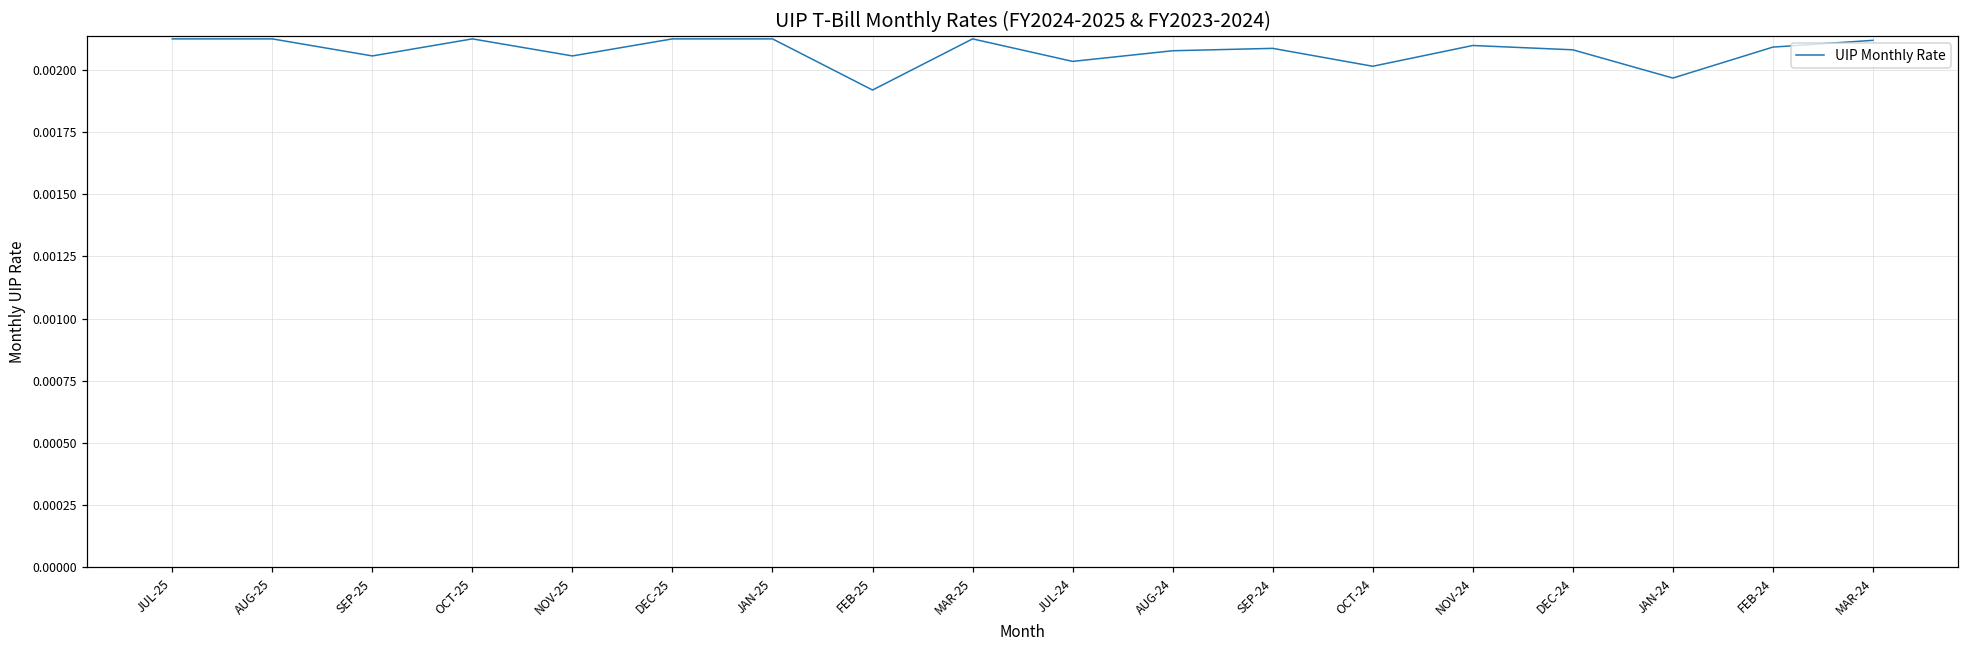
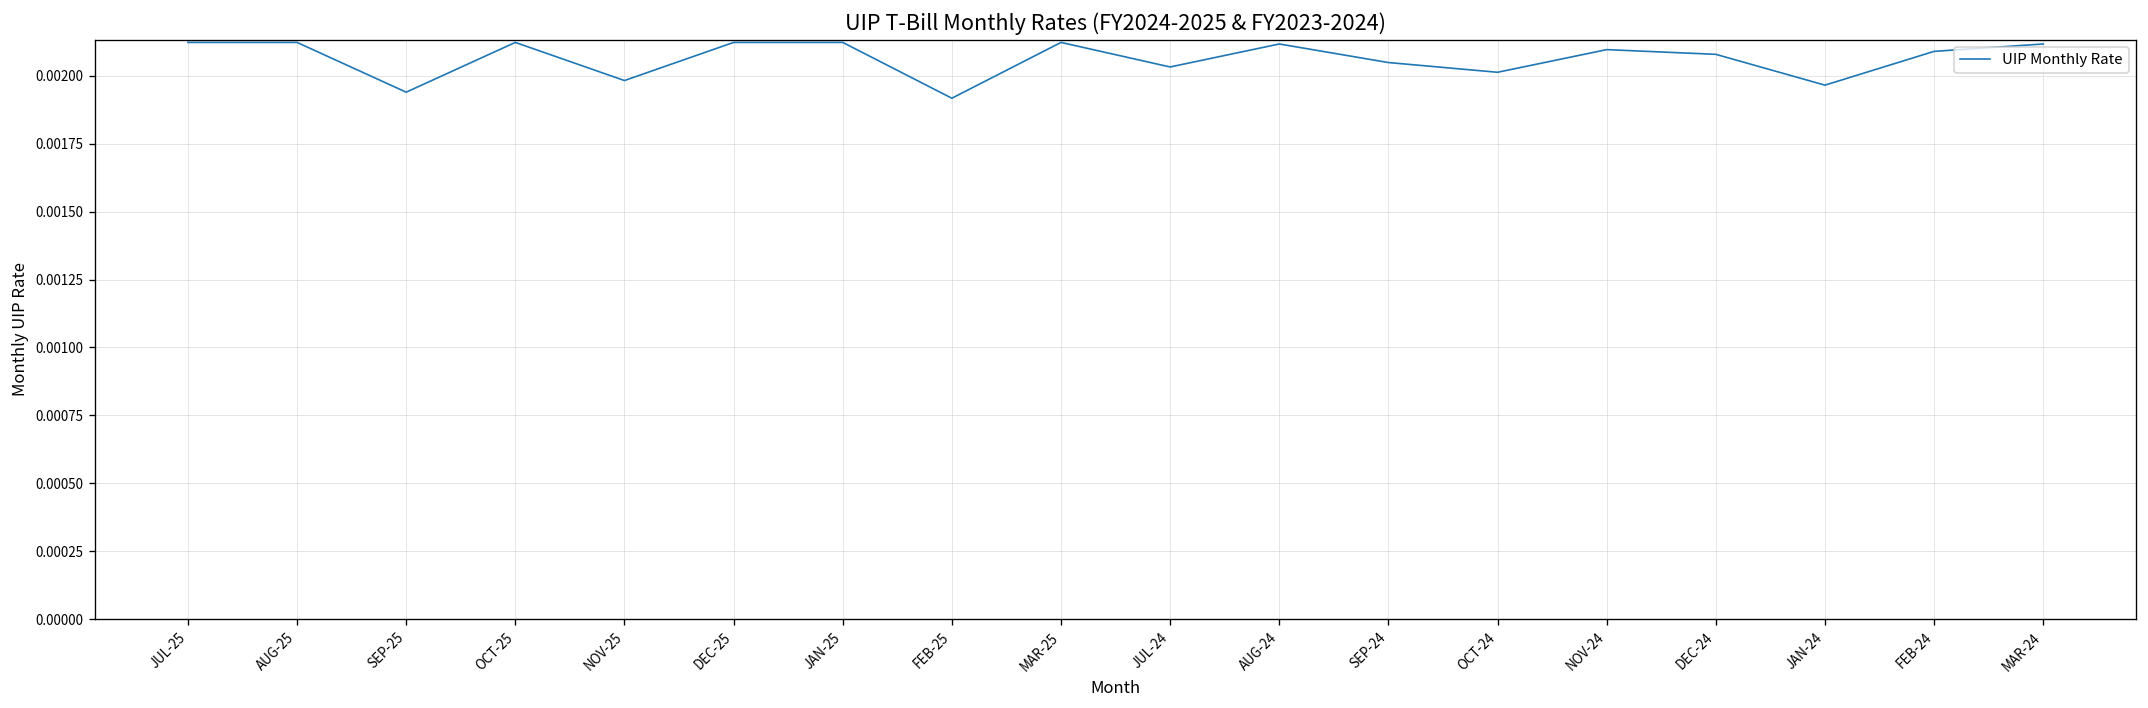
  {
    "JUL-25": 0.00212,
    "AUG-25": 0.00212,
-   "SEP-25": 0.00205,
+   "SEP-25": 0.00194,
    "OCT-25": 0.00212,
-   "NOV-25": 0.00205,
+   "NOV-25": 0.00198,
    "DEC-25": 0.00212,
    "JAN-25": 0.00212,
    "FEB-25": 0.00192,
    "MAR-25": 0.00212,
    "JUL-24": 0.00203,
-   "AUG-24": 0.00208,
-   "SEP-24": 0.00209,
+   "AUG-24": 0.00212,
+   "SEP-24": 0.00205,
    "OCT-24": 0.00201,
    "NOV-24": 0.00210,
    "DEC-24": 0.00208,
    "JAN-24": 0.00197,
    "FEB-24": 0.00209,
    "MAR-24": 0.00212
  }
